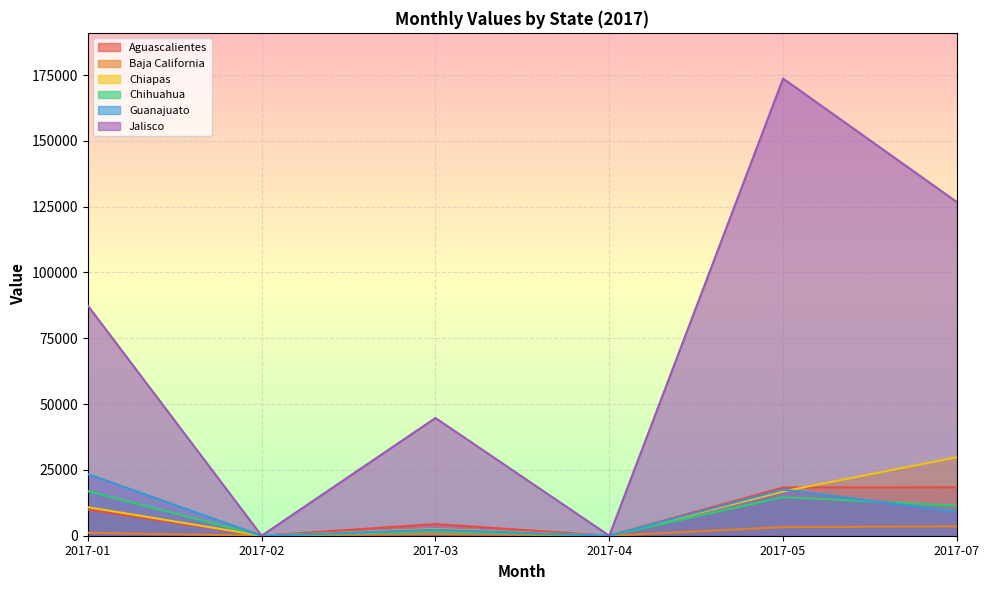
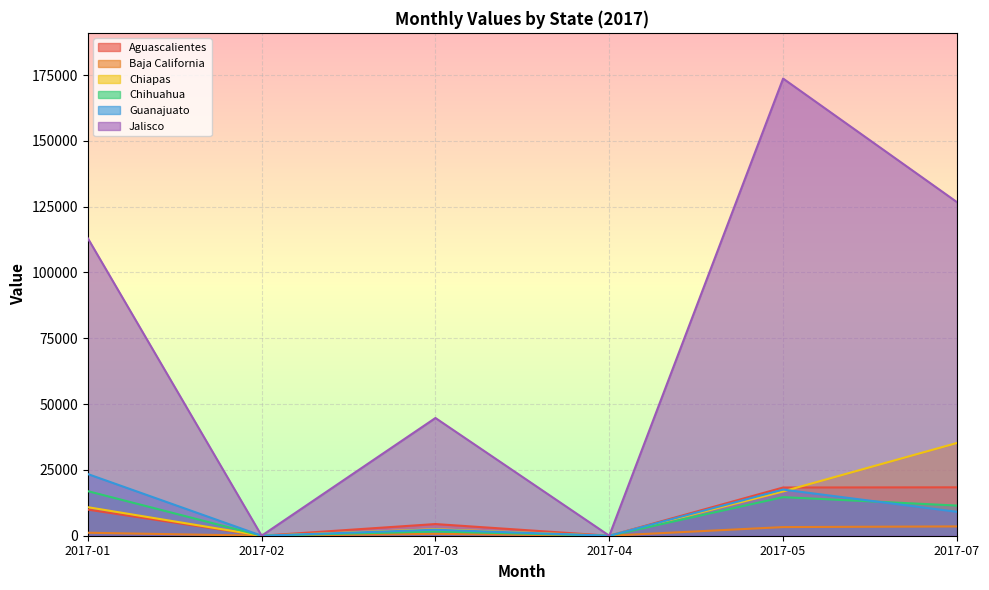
  {
    "Chiapas": {
-     "2017-07": 30000
+     "2017-07": 35000
    },
    "Chihuahua": {
      "2017-01": 17000,
      "2017-05": 15000,
      "2017-07": 11000
    },
    "Guanajuato": {
      "2017-01": 23000,
      "2017-07": 9000
    },
    "Jalisco": {
-     "2017-01": 87000,
+     "2017-01": 113000,
      "2017-03": 45000,
      "2017-05": 174000,
      "2017-07": 127000
    }
  }
